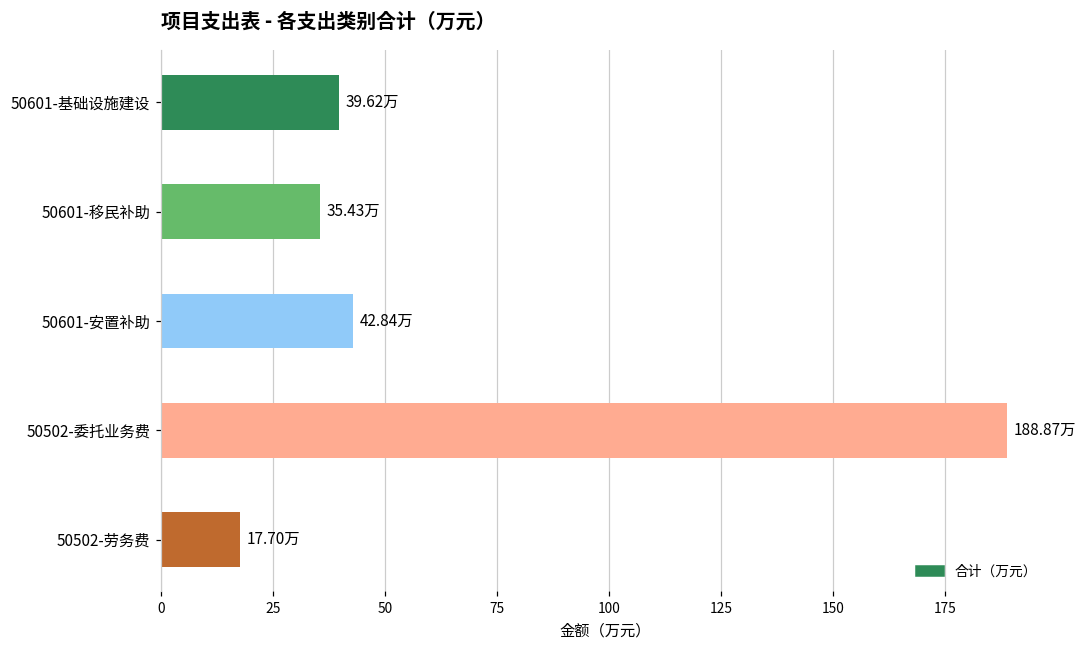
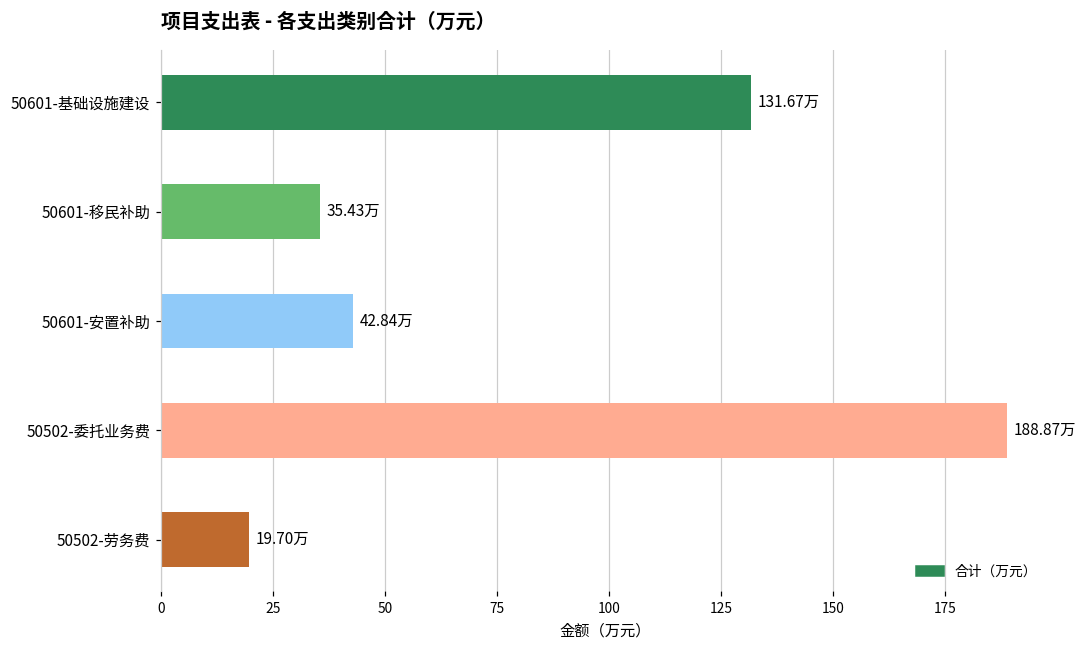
  {
-   "50601-基础设施建设": "39.62万",
+   "50601-基础设施建设": "131.67万",
    "50601-移民补助": "35.43万",
    "50601-安置补助": "42.84万",
    "50502-委托业务费": "188.87万",
-   "50502-劳务费": "17.70万"
+   "50502-劳务费": "19.70万"
  }
